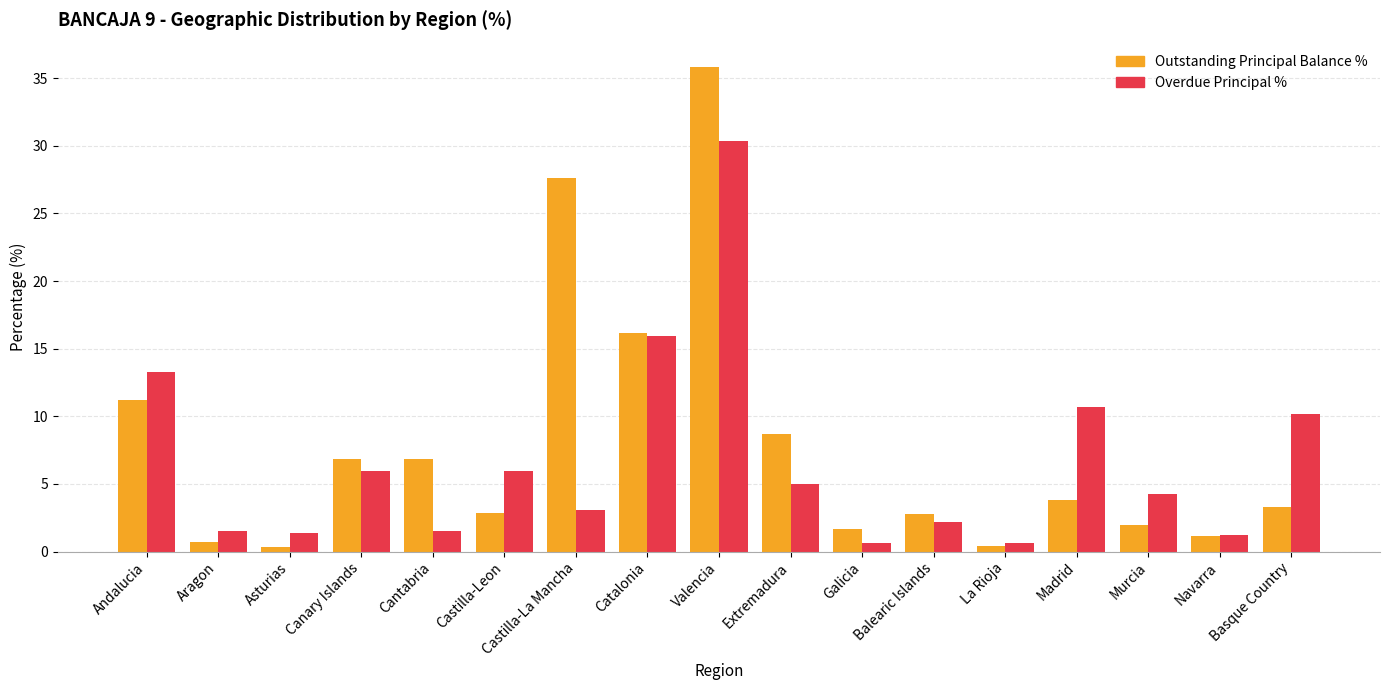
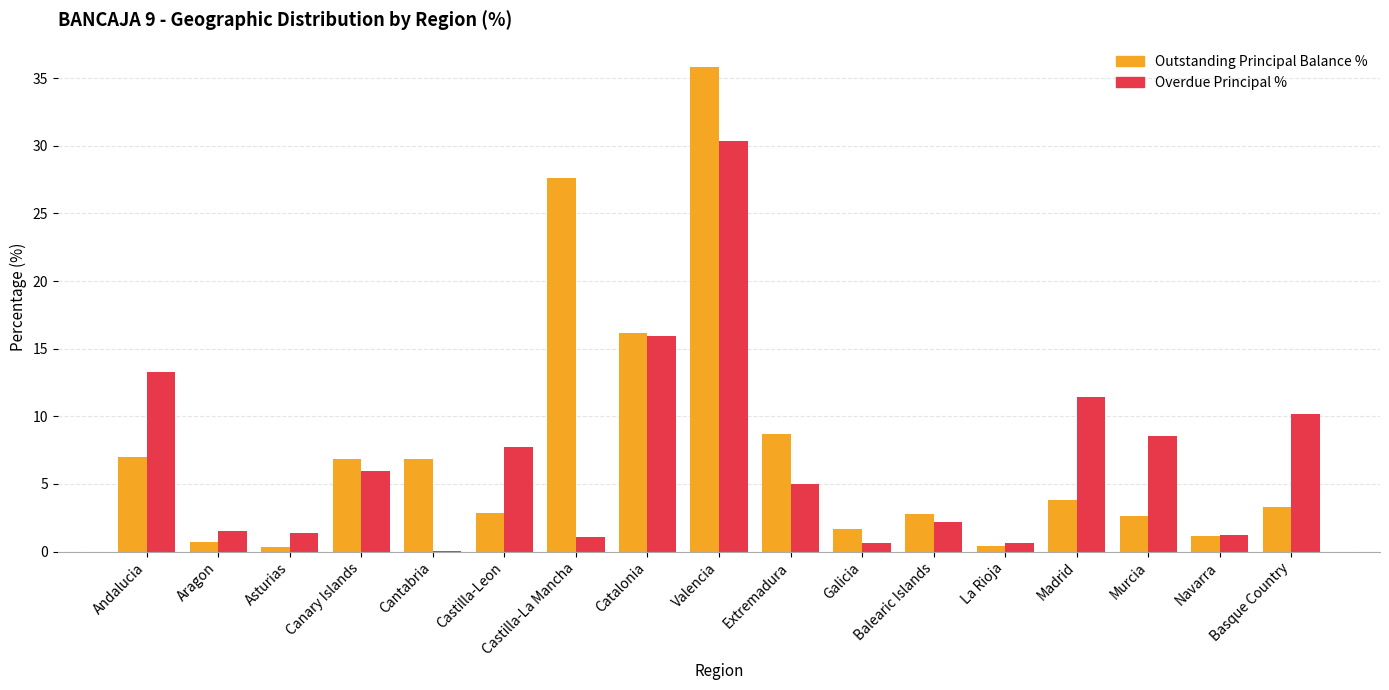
  {
    "Outstanding Principal Balance %": {
-     "Andalucia": 11.2,
+     "Andalucia": 7.0,
      "Aragon": 0.7,
      "Asturias": 0.4,
      "Canary Islands": 6.8,
      "Cantabria": 6.8,
      "Castilla-Leon": 2.9,
      "Castilla-La Mancha": 27.6,
      "Catalonia": 16.2,
      "Valencia": 35.8,
      "Extremadura": 8.7,
      "Galicia": 1.7,
      "Balearic Islands": 2.8,
      "La Rioja": 0.4,
      "Madrid": 3.8,
-     "Murcia": 2.0,
+     "Murcia": 2.6,
      "Navarra": 1.2,
      "Basque Country": 3.3
    },
    "Overdue Principal %": {
      "Andalucia": 13.2,
      "Aragon": 1.5,
      "Asturias": 1.4,
      "Canary Islands": 5.9,
-     "Cantabria": 1.6,
-     "Castilla-Leon": 5.9,
-     "Castilla-La Mancha": 3.1,
+     "Cantabria": 0.0,
+     "Castilla-Leon": 7.7,
+     "Castilla-La Mancha": 1.1,
      "Catalonia": 16.0,
      "Valencia": 30.4,
      "Extremadura": 5.0,
      "Galicia": 0.6,
      "Balearic Islands": 2.2,
      "La Rioja": 0.6,
-     "Madrid": 10.7,
-     "Murcia": 4.3,
+     "Madrid": 11.4,
+     "Murcia": 8.5,
      "Navarra": 1.2,
      "Basque Country": 10.2
    }
  }
